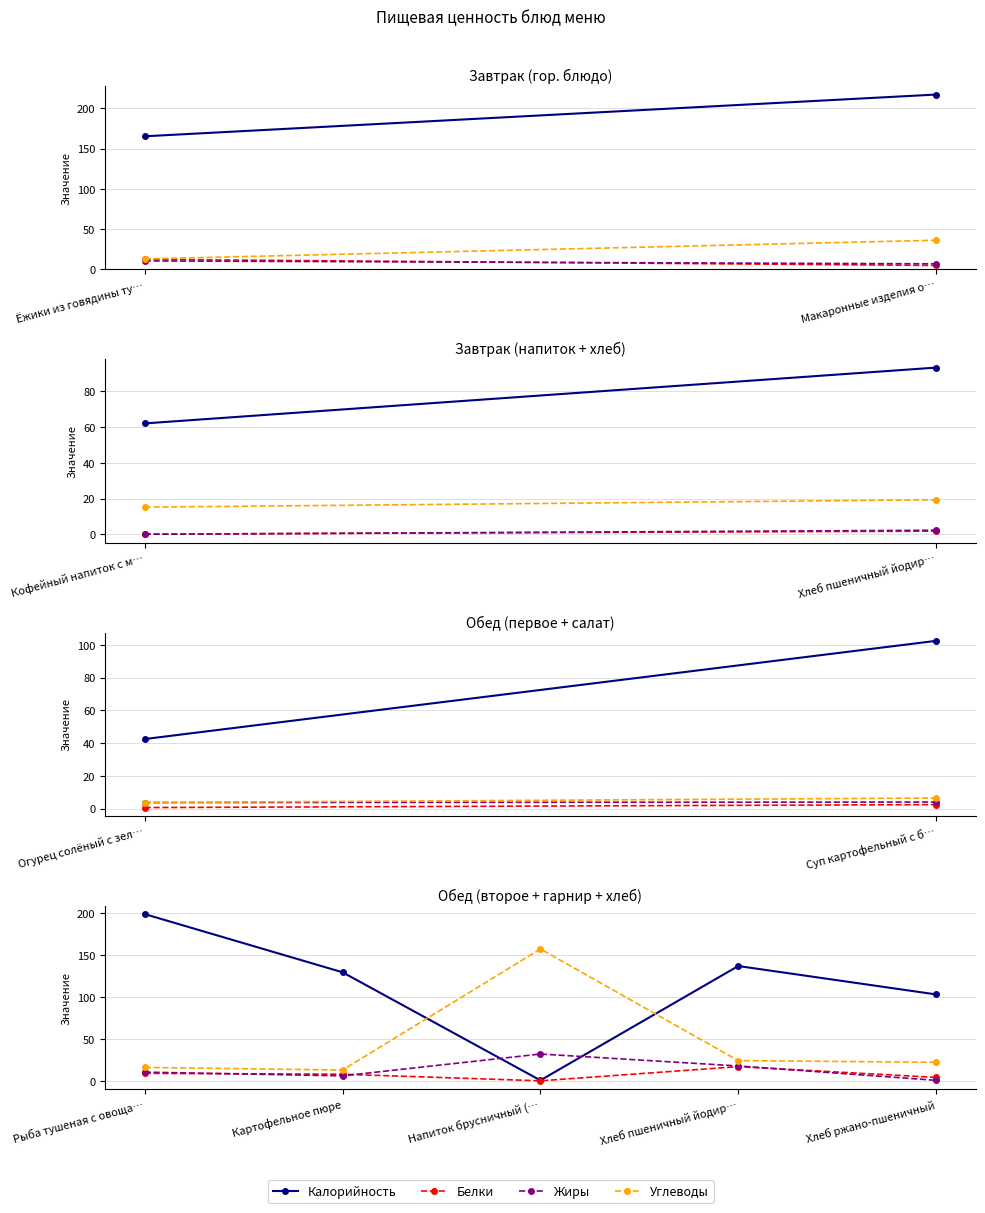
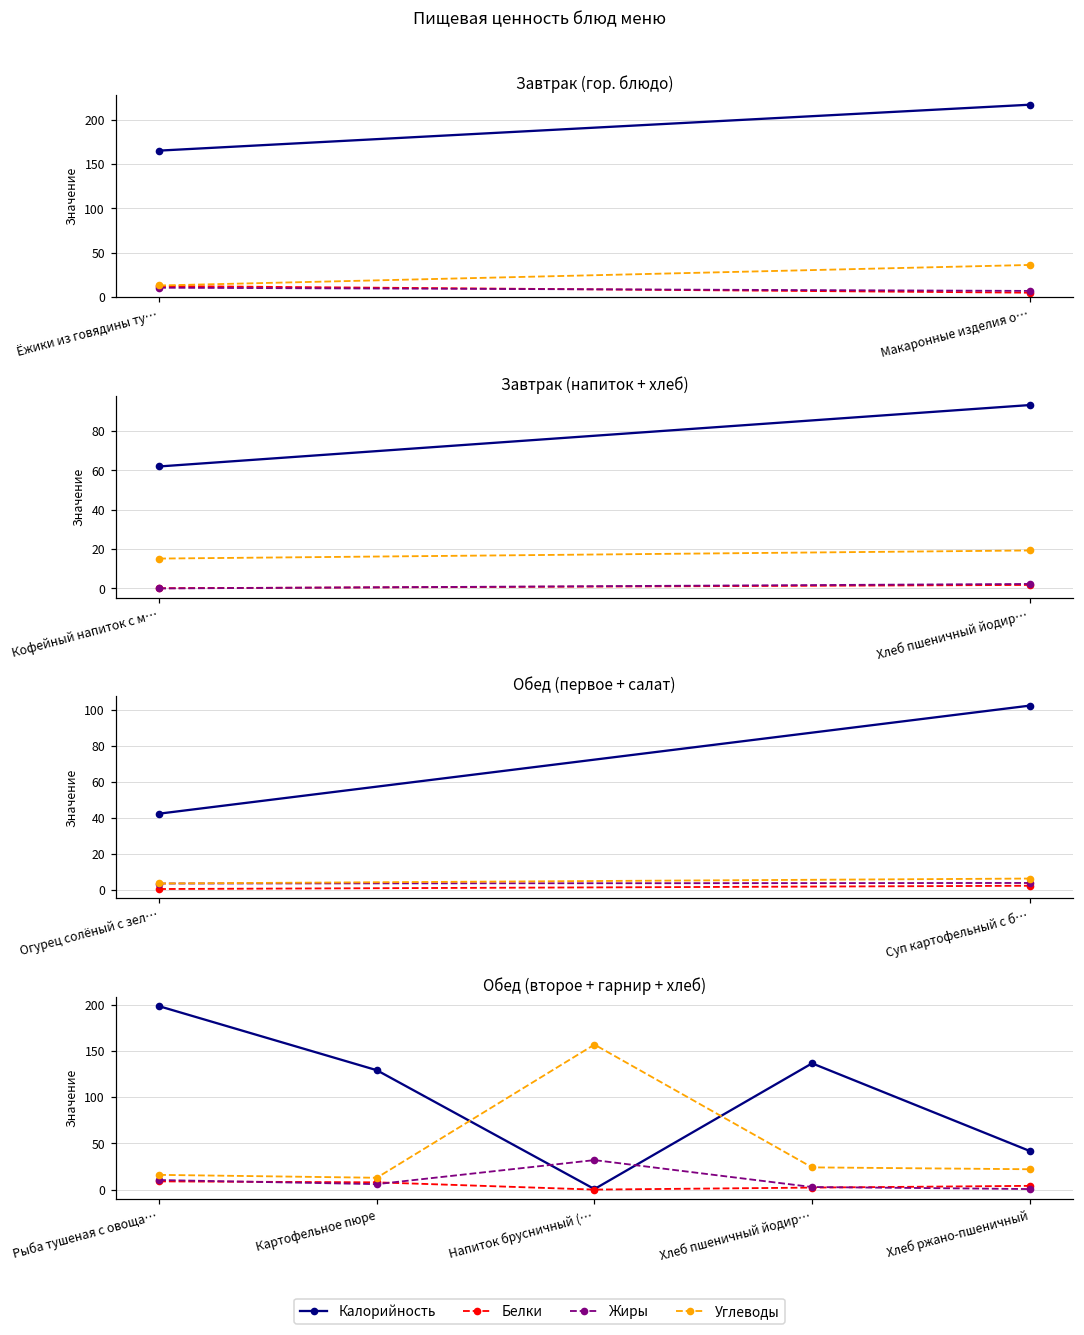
  {
    "Завтрак (гор. блюдо)": {
      "Калорийность": {
        "Ёжики из говядины ту…": 170,
        "Макаронные изделия о…": 220
      },
      "Углеводы": {
        "Макаронные изделия о…": 40
      }
    },
    "Завтрак (напиток + хлеб)": {
      "Калорийность": {
        "Кофейный напиток с м…": 62,
        "Хлеб пшеничный йодир…": 93
      },
      "Углеводы": {
        "Кофейный напиток с м…": 15,
        "Хлеб пшеничный йодир…": 19
      }
    },
    "Обед (первое + салат)": {
      "Калорийность": {
        "Огурец солёный с зел…": 42,
        "Суп картофельный с б…": 102
      },
      "Белки": {
        "Огурец солёный с зел…": 1
      },
      "Углеводы": {
        "Суп картофельный с б…": 6
      }
    },
    "Обед (второе + гарнир + хлеб)": {
      "Калорийность": {
        "Рыба тушеная с овоща…": 200,
        "Картофельное пюре": 130,
        "Хлеб пшеничный йодир…": 140,
-       "Хлеб ржано-пшеничный": 100
+       "Хлеб ржано-пшеничный": 40
      },
      "Белки": {
-       "Хлеб пшеничный йодир…": 20,
+       "Хлеб пшеничный йодир…": 0,
        "Хлеб ржано-пшеничный": 0
      },
      "Жиры": {
        "Напиток брусничный (…": 30,
-       "Хлеб пшеничный йодир…": 20,
+       "Хлеб пшеничный йодир…": 0,
        "Хлеб ржано-пшеничный": 0
      },
      "Углеводы": {
        "Рыба тушеная с овоща…": 20,
        "Картофельное пюре": 10,
        "Напиток брусничный (…": 160,
        "Хлеб пшеничный йодир…": 20,
        "Хлеб ржано-пшеничный": 20
      }
    }
  }
